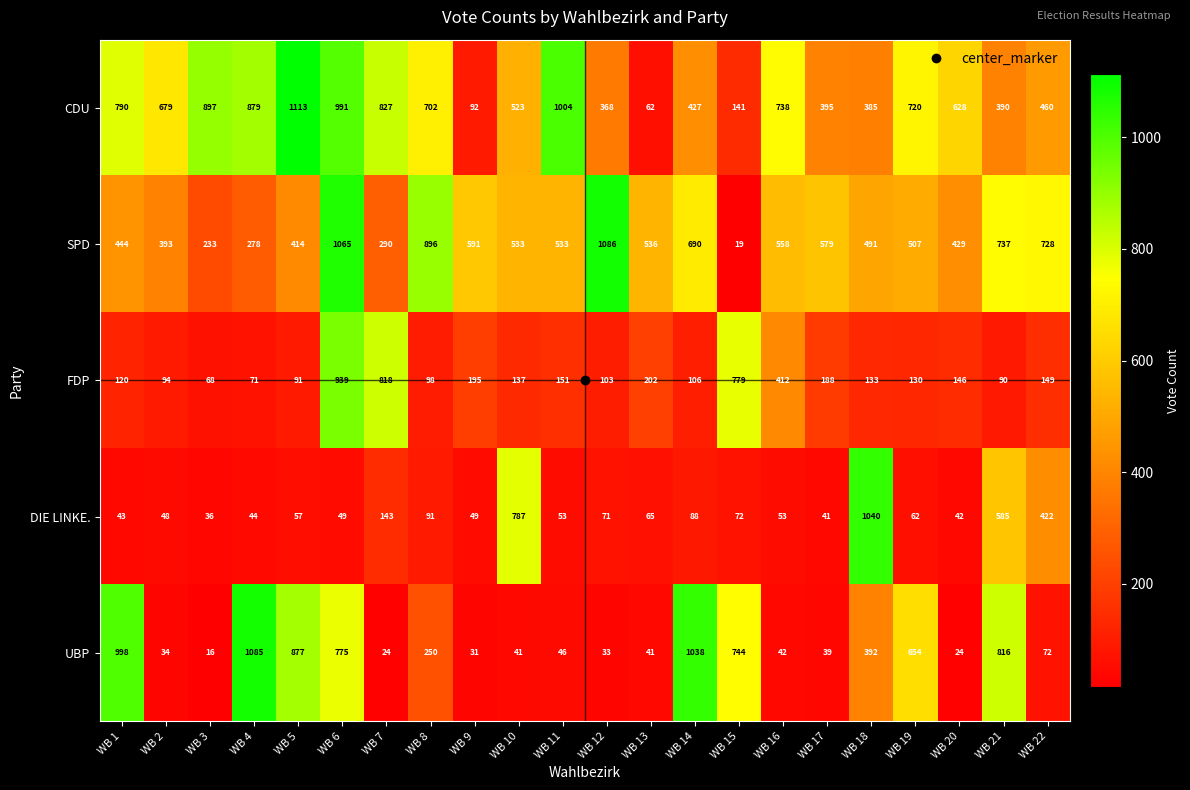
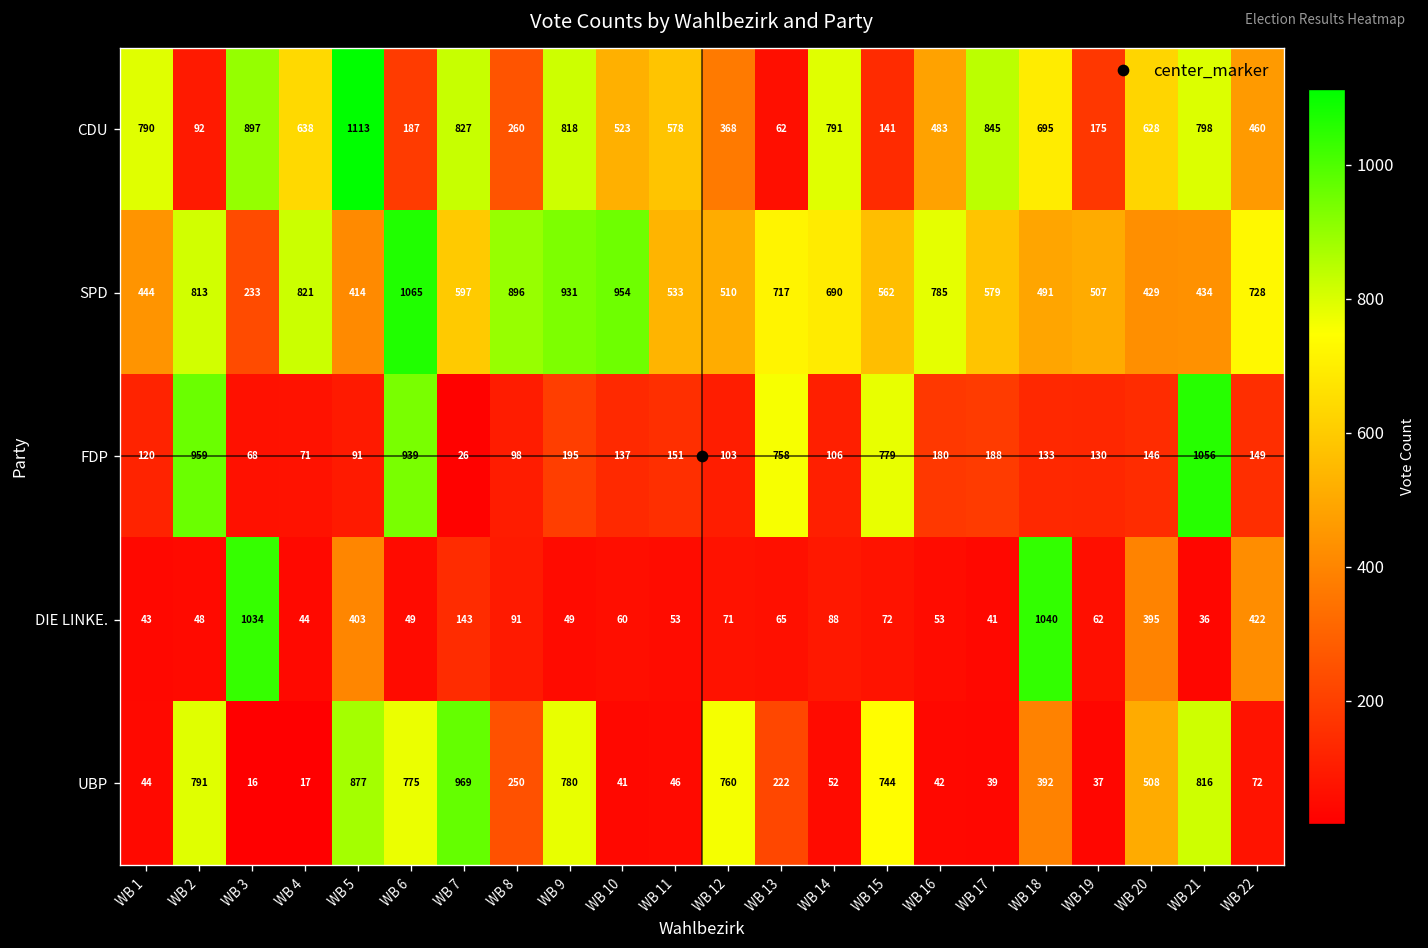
  {
    "CDU": {
      "WB 1": 790,
-     "WB 2": 679,
+     "WB 2": 92,
      "WB 3": 897,
-     "WB 4": 879,
+     "WB 4": 638,
      "WB 5": 1113,
-     "WB 6": 991,
+     "WB 6": 187,
      "WB 7": 827,
-     "WB 8": 702,
-     "WB 9": 92,
+     "WB 8": 260,
+     "WB 9": 818,
      "WB 10": 523,
-     "WB 11": 1004,
+     "WB 11": 578,
      "WB 12": 368,
      "WB 13": 62,
-     "WB 14": 427,
+     "WB 14": 791,
      "WB 15": 141,
-     "WB 16": 738,
-     "WB 17": 395,
-     "WB 18": 385,
-     "WB 19": 720,
+     "WB 16": 483,
+     "WB 17": 845,
+     "WB 18": 695,
+     "WB 19": 175,
      "WB 20": 628,
-     "WB 21": 390,
+     "WB 21": 798,
      "WB 22": 460
    },
    "SPD": {
      "WB 1": 444,
-     "WB 2": 393,
+     "WB 2": 813,
      "WB 3": 233,
-     "WB 4": 278,
+     "WB 4": 821,
      "WB 5": 414,
      "WB 6": 1065,
-     "WB 7": 290,
+     "WB 7": 597,
      "WB 8": 896,
-     "WB 9": 591,
-     "WB 10": 533,
+     "WB 9": 931,
+     "WB 10": 954,
      "WB 11": 533,
-     "WB 12": 1086,
-     "WB 13": 536,
+     "WB 12": 510,
+     "WB 13": 717,
      "WB 14": 690,
-     "WB 15": 19,
-     "WB 16": 558,
+     "WB 15": 562,
+     "WB 16": 785,
      "WB 17": 579,
      "WB 18": 491,
      "WB 19": 507,
      "WB 20": 429,
-     "WB 21": 737,
+     "WB 21": 434,
      "WB 22": 728
    },
    "FDP": {
      "WB 1": 120,
-     "WB 2": 94,
+     "WB 2": 959,
      "WB 3": 68,
      "WB 4": 71,
      "WB 5": 91,
      "WB 6": 939,
-     "WB 7": 818,
+     "WB 7": 26,
      "WB 8": 98,
      "WB 9": 195,
      "WB 10": 137,
      "WB 11": 151,
      "WB 12": 103,
-     "WB 13": 202,
+     "WB 13": 758,
      "WB 14": 106,
      "WB 15": 779,
-     "WB 16": 412,
+     "WB 16": 180,
      "WB 17": 188,
      "WB 18": 133,
      "WB 19": 130,
      "WB 20": 146,
-     "WB 21": 90,
+     "WB 21": 1056,
      "WB 22": 149
    },
    "DIE LINKE.": {
      "WB 1": 43,
      "WB 2": 48,
-     "WB 3": 36,
+     "WB 3": 1034,
      "WB 4": 44,
-     "WB 5": 57,
+     "WB 5": 403,
      "WB 6": 49,
      "WB 7": 143,
      "WB 8": 91,
      "WB 9": 49,
-     "WB 10": 787,
+     "WB 10": 60,
      "WB 11": 53,
      "WB 12": 71,
      "WB 13": 65,
      "WB 14": 88,
      "WB 15": 72,
      "WB 16": 53,
      "WB 17": 41,
      "WB 18": 1040,
      "WB 19": 62,
-     "WB 20": 42,
-     "WB 21": 585,
+     "WB 20": 395,
+     "WB 21": 36,
      "WB 22": 422
    },
    "UBP": {
-     "WB 1": 998,
-     "WB 2": 34,
+     "WB 1": 44,
+     "WB 2": 791,
      "WB 3": 16,
-     "WB 4": 1085,
+     "WB 4": 17,
      "WB 5": 877,
      "WB 6": 775,
-     "WB 7": 24,
+     "WB 7": 969,
      "WB 8": 250,
-     "WB 9": 31,
+     "WB 9": 780,
      "WB 10": 41,
      "WB 11": 46,
-     "WB 12": 33,
-     "WB 13": 41,
-     "WB 14": 1038,
+     "WB 12": 760,
+     "WB 13": 222,
+     "WB 14": 52,
      "WB 15": 744,
      "WB 16": 42,
      "WB 17": 39,
      "WB 18": 392,
-     "WB 19": 654,
-     "WB 20": 24,
+     "WB 19": 37,
+     "WB 20": 508,
      "WB 21": 816,
      "WB 22": 72
    }
  }
